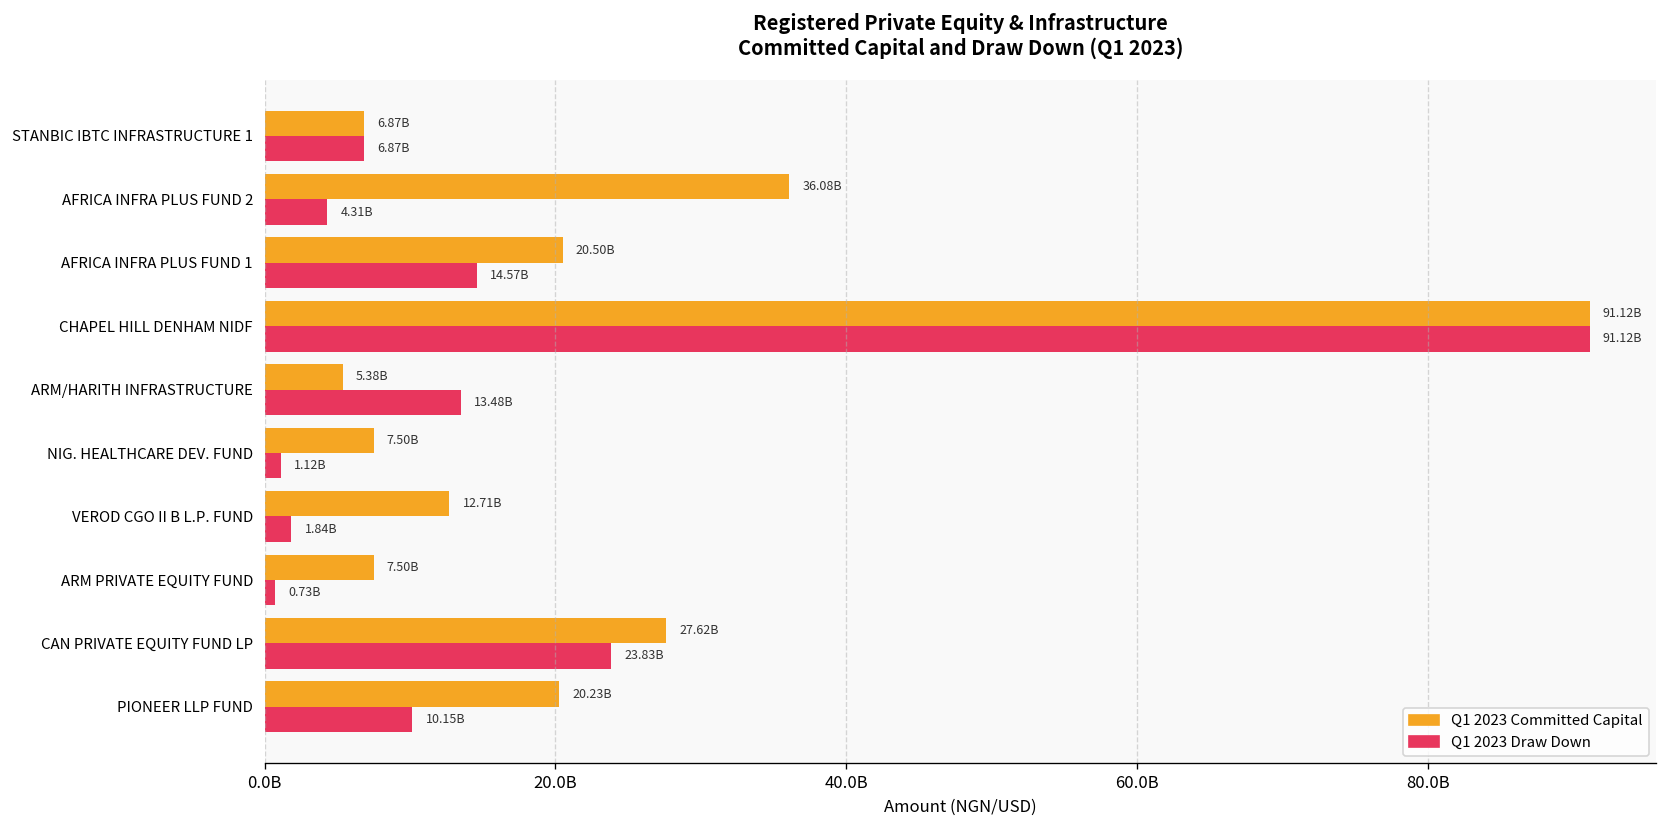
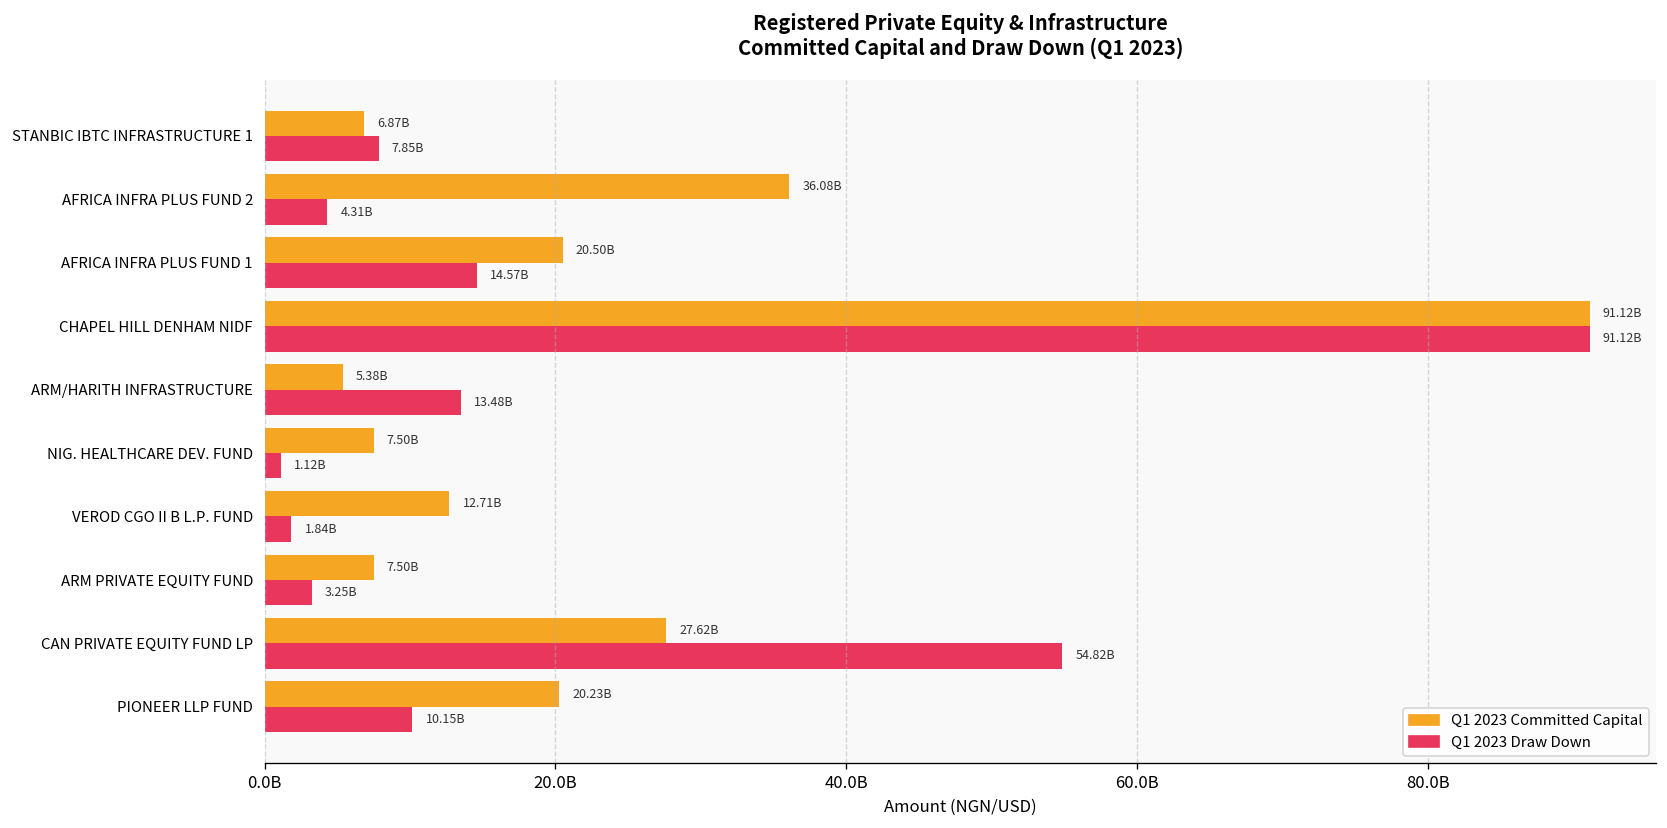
  {
    "Q1 2023 Committed Capital": {
      "STANBIC IBTC INFRASTRUCTURE 1": "6.87B",
      "AFRICA INFRA PLUS FUND 2": "36.08B",
      "AFRICA INFRA PLUS FUND 1": "20.50B",
      "CHAPEL HILL DENHAM NIDF": "91.12B",
      "ARM/HARITH INFRASTRUCTURE": "5.38B",
      "NIG. HEALTHCARE DEV. FUND": "7.50B",
      "VEROD CGO II B L.P. FUND": "12.71B",
      "ARM PRIVATE EQUITY FUND": "7.50B",
      "CAN PRIVATE EQUITY FUND LP": "27.62B",
      "PIONEER LLP FUND": "20.23B"
    },
    "Q1 2023 Draw Down": {
-     "STANBIC IBTC INFRASTRUCTURE 1": "6.87B",
+     "STANBIC IBTC INFRASTRUCTURE 1": "7.85B",
      "AFRICA INFRA PLUS FUND 2": "4.31B",
      "AFRICA INFRA PLUS FUND 1": "14.57B",
      "CHAPEL HILL DENHAM NIDF": "91.12B",
      "ARM/HARITH INFRASTRUCTURE": "13.48B",
      "NIG. HEALTHCARE DEV. FUND": "1.12B",
      "VEROD CGO II B L.P. FUND": "1.84B",
-     "ARM PRIVATE EQUITY FUND": "0.73B",
-     "CAN PRIVATE EQUITY FUND LP": "23.83B",
+     "ARM PRIVATE EQUITY FUND": "3.25B",
+     "CAN PRIVATE EQUITY FUND LP": "54.82B",
      "PIONEER LLP FUND": "10.15B"
    }
  }
